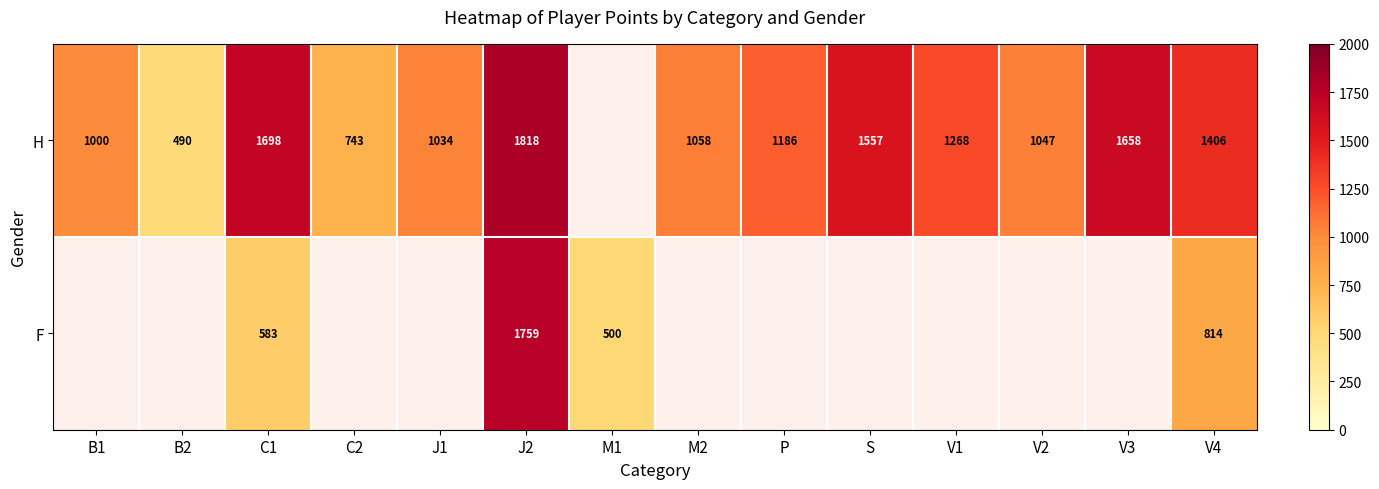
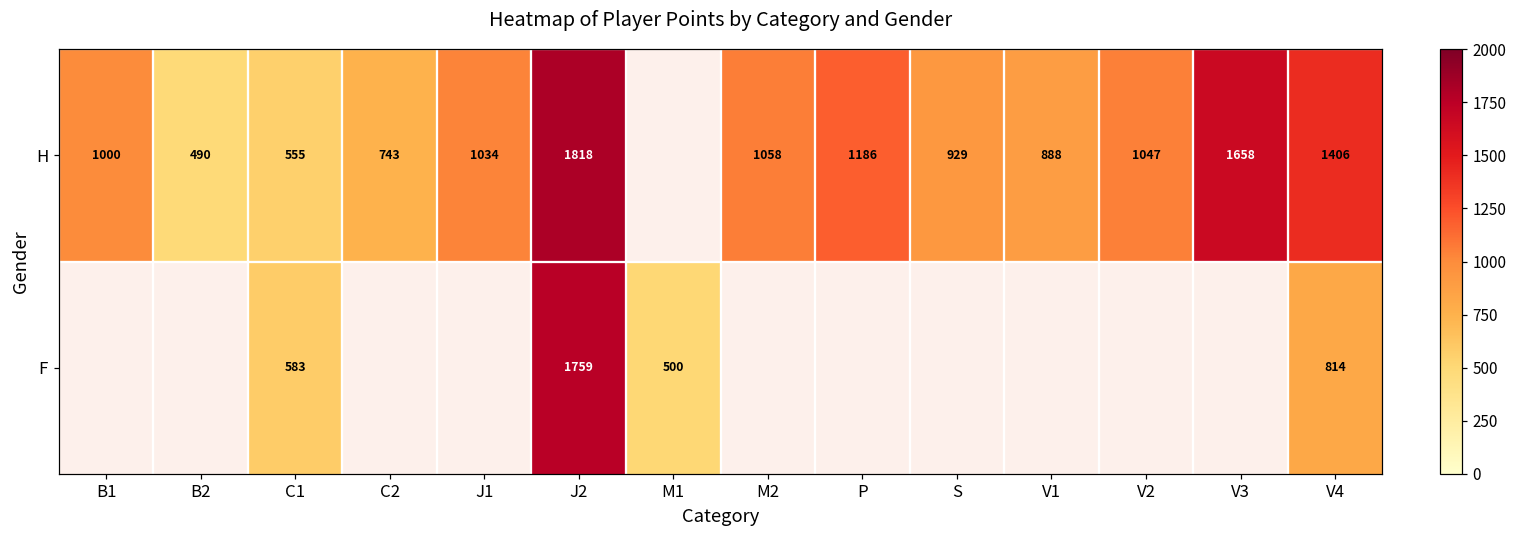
  {
    "H": {
      "B1": 1000,
      "B2": 490,
-     "C1": 1698,
+     "C1": 555,
      "C2": 743,
      "J1": 1034,
      "J2": 1818,
      "M2": 1058,
      "P": 1186,
-     "S": 1557,
-     "V1": 1268,
+     "S": 929,
+     "V1": 888,
      "V2": 1047,
      "V3": 1658,
      "V4": 1406
    },
    "F": {
      "C1": 583,
      "J2": 1759,
      "M1": 500,
      "V4": 814
    }
  }
